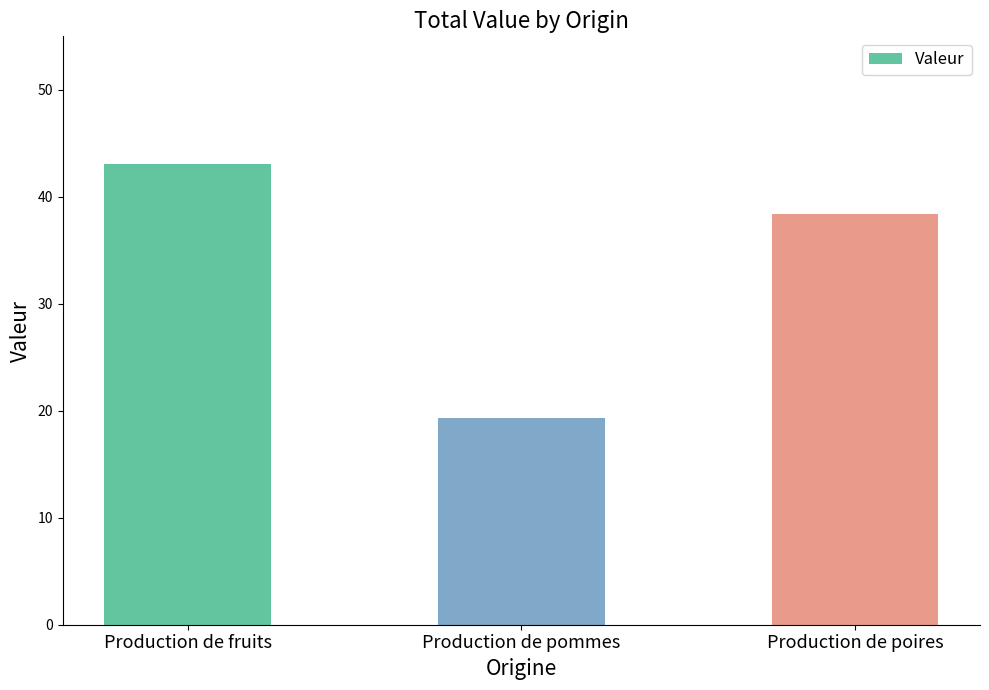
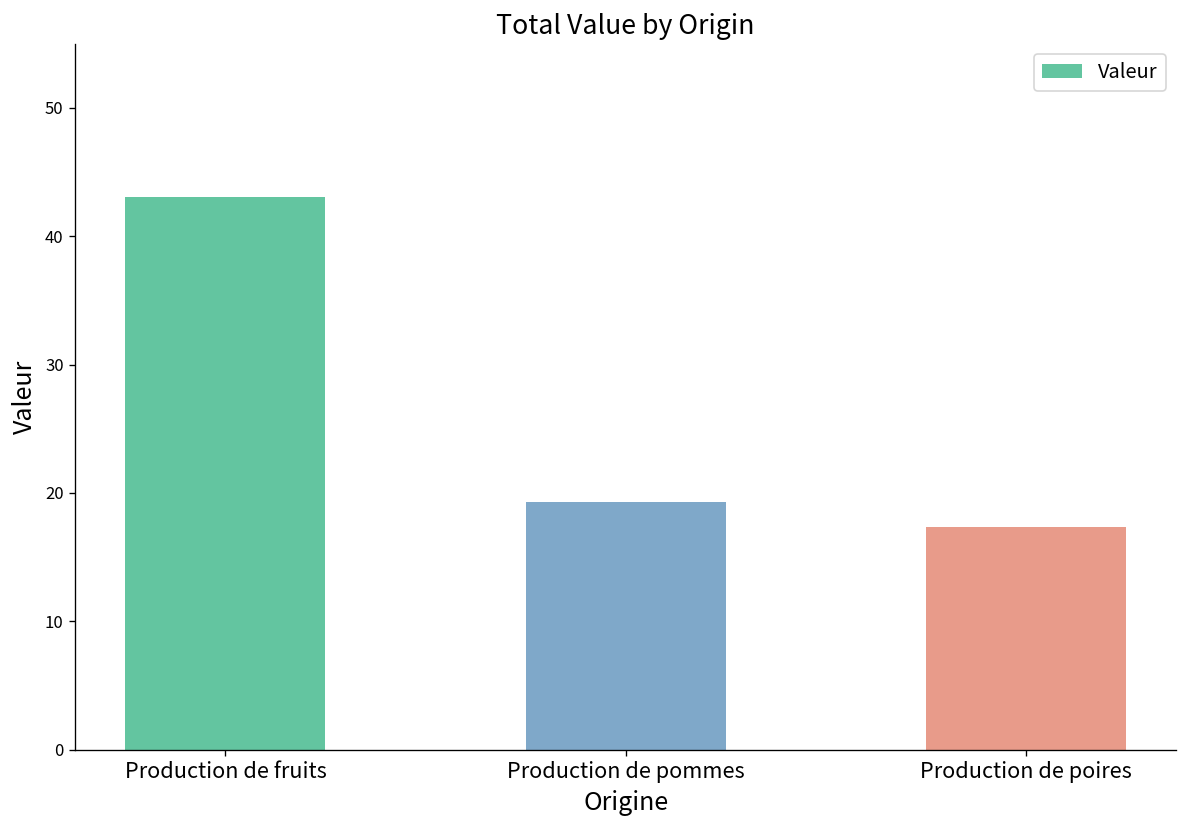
  {
    "Production de fruits": 43.0,
    "Production de pommes": 19.3,
-   "Production de poires": 38.4
+   "Production de poires": 17.3
  }
